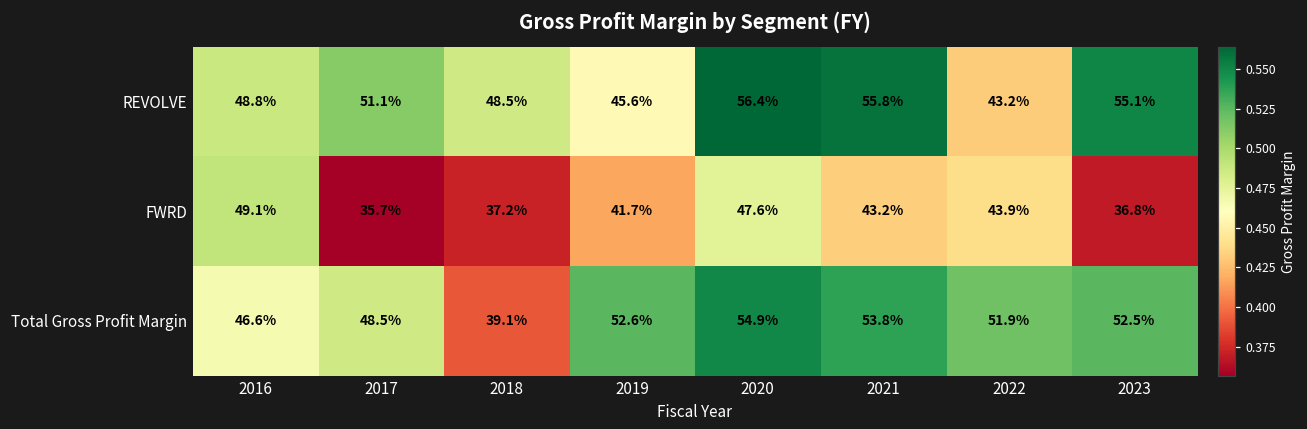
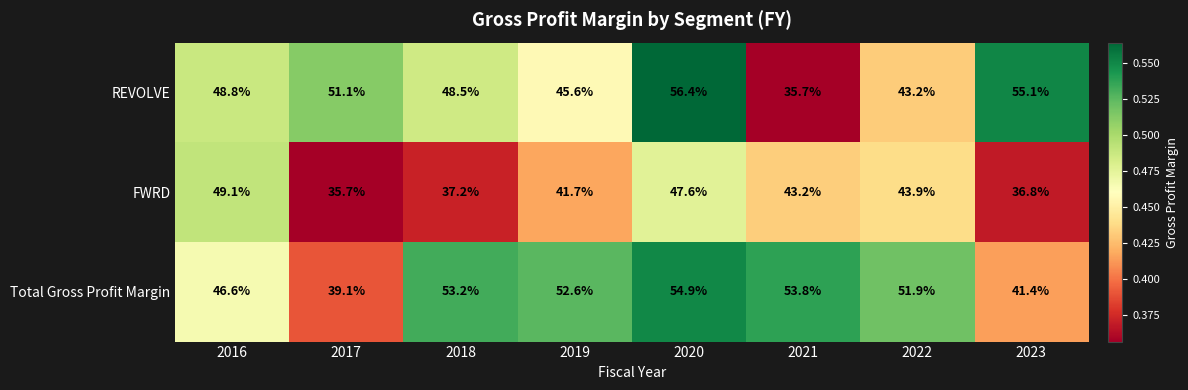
  {
    "REVOLVE": {
      "2016": "48.8%",
      "2017": "51.1%",
      "2018": "48.5%",
      "2019": "45.6%",
      "2020": "56.4%",
-     "2021": "55.8%",
+     "2021": "35.7%",
      "2022": "43.2%",
      "2023": "55.1%"
    },
    "FWRD": {
      "2016": "49.1%",
      "2017": "35.7%",
      "2018": "37.2%",
      "2019": "41.7%",
      "2020": "47.6%",
      "2021": "43.2%",
      "2022": "43.9%",
      "2023": "36.8%"
    },
    "Total Gross Profit Margin": {
      "2016": "46.6%",
-     "2017": "48.5%",
-     "2018": "39.1%",
+     "2017": "39.1%",
+     "2018": "53.2%",
      "2019": "52.6%",
      "2020": "54.9%",
      "2021": "53.8%",
      "2022": "51.9%",
-     "2023": "52.5%"
+     "2023": "41.4%"
    }
  }
